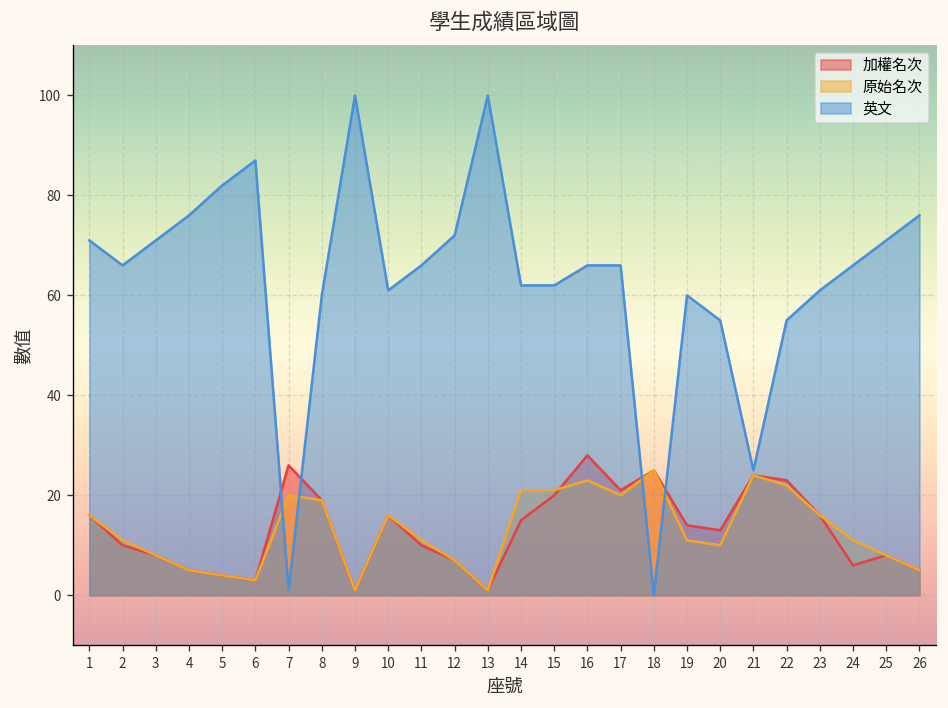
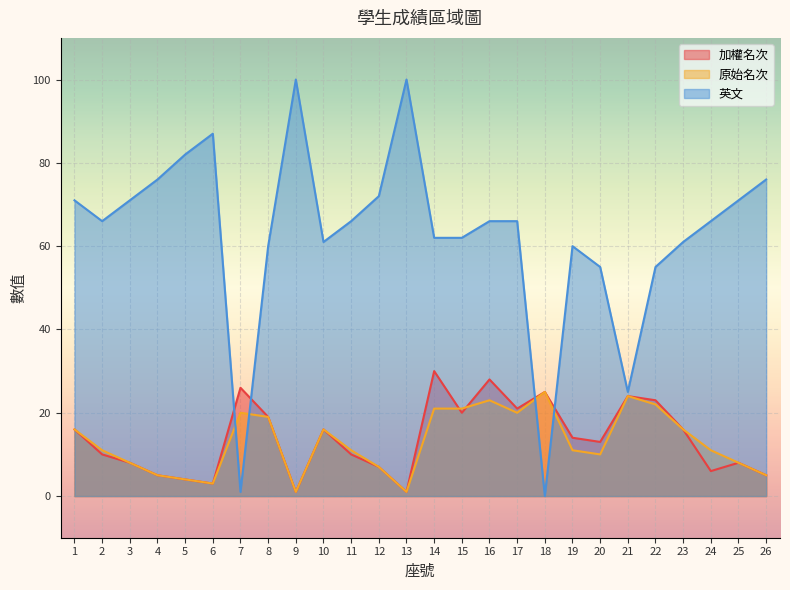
  {
    "加權名次": {
      "2": 10,
      "7": 26,
      "11": 10,
-     "14": 15,
+     "14": 30,
      "15": 20,
      "16": 28,
      "17": 21,
      "19": 14,
      "20": 13,
      "22": 23,
      "24": 6
    },
    "原始名次": {
      "2": 11,
      "7": 20,
      "11": 11,
      "14": 21,
      "15": 21,
      "16": 23,
      "17": 20,
      "19": 11,
      "20": 10,
      "22": 22,
      "24": 11
    },
    "英文": {
      "1": 71,
      "2": 66,
      "3": 71,
      "4": 76,
      "5": 82,
      "6": 87,
      "7": 1,
      "8": 60,
      "9": 100,
      "10": 61,
      "11": 66,
      "12": 72,
      "13": 100,
      "14": 62,
      "15": 62,
      "16": 66,
      "17": 66,
      "18": 0,
      "19": 60,
      "20": 55,
      "21": 25,
      "22": 55,
      "23": 61,
      "24": 66,
      "25": 71,
      "26": 76
    }
  }
